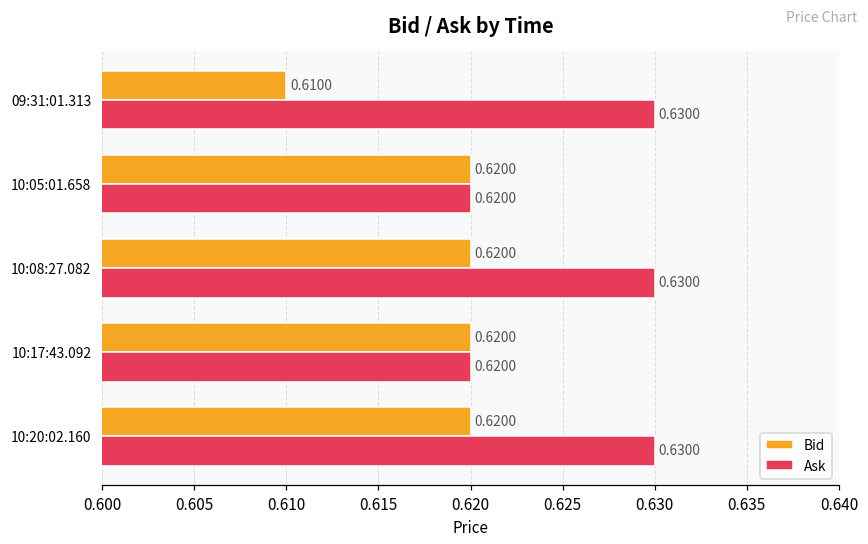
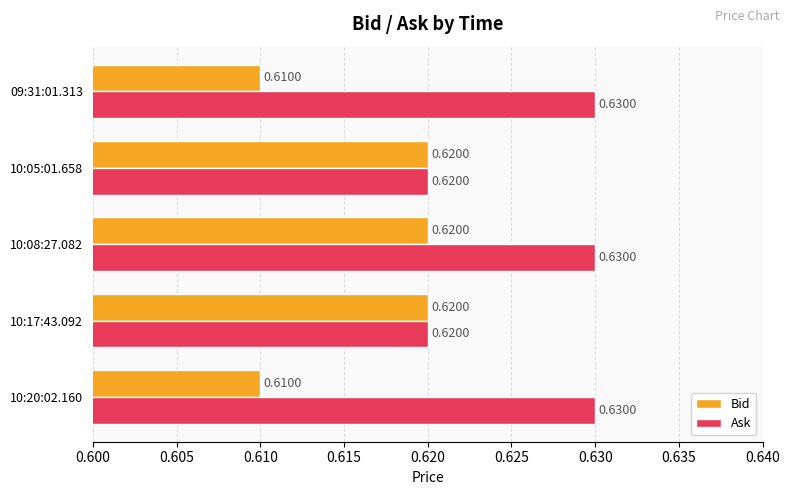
  {
    "Bid": {
      "09:31:01.313": 0.6100,
      "10:05:01.658": 0.6200,
      "10:08:27.082": 0.6200,
      "10:17:43.092": 0.6200,
-     "10:20:02.160": 0.6200
+     "10:20:02.160": 0.6100
    },
    "Ask": {
      "09:31:01.313": 0.6300,
      "10:05:01.658": 0.6200,
      "10:08:27.082": 0.6300,
      "10:17:43.092": 0.6200,
      "10:20:02.160": 0.6300
    }
  }
